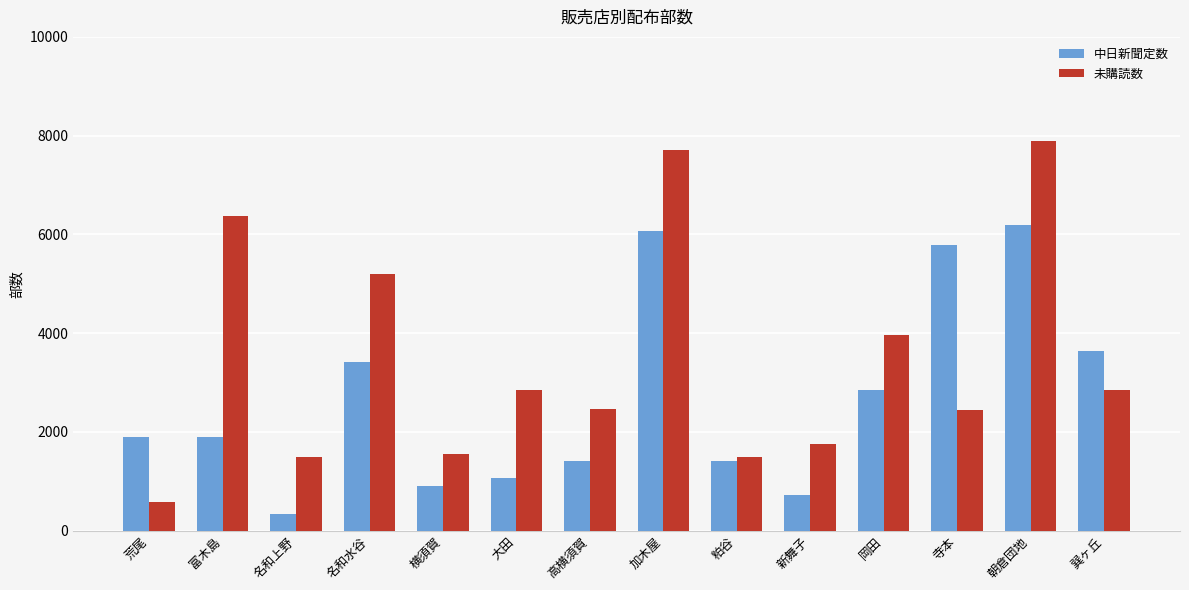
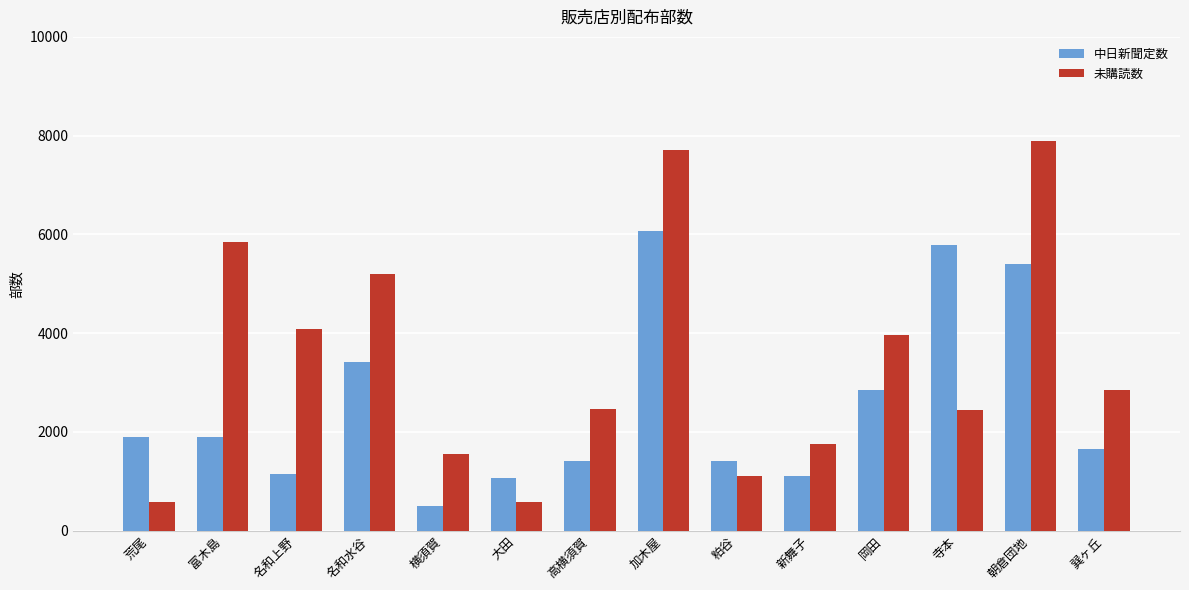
  {
    "中日新聞定数": {
      "荒尾": 1900,
      "富木島": 1900,
-     "名和上野": 300,
+     "名和上野": 1200,
      "名和水谷": 3400,
-     "横須賀": 900,
+     "横須賀": 500,
      "大田": 1100,
      "高横須賀": 1400,
      "加木屋": 6100,
      "粕谷": 1400,
-     "新舞子": 700,
+     "新舞子": 1100,
      "岡田": 2900,
      "寺本": 5800,
-     "朝倉団地": 6200,
-     "巽ヶ丘": 3600
+     "朝倉団地": 5400,
+     "巽ヶ丘": 1700
    },
    "未購読数": {
      "荒尾": 600,
-     "富木島": 6400,
-     "名和上野": 1500,
+     "富木島": 5900,
+     "名和上野": 4100,
      "名和水谷": 5200,
      "横須賀": 1600,
-     "大田": 2900,
+     "大田": 600,
      "高横須賀": 2500,
      "加木屋": 7700,
-     "粕谷": 1500,
+     "粕谷": 1100,
      "新舞子": 1800,
      "岡田": 4000,
      "寺本": 2500,
      "朝倉団地": 7900,
      "巽ヶ丘": 2900
    }
  }
